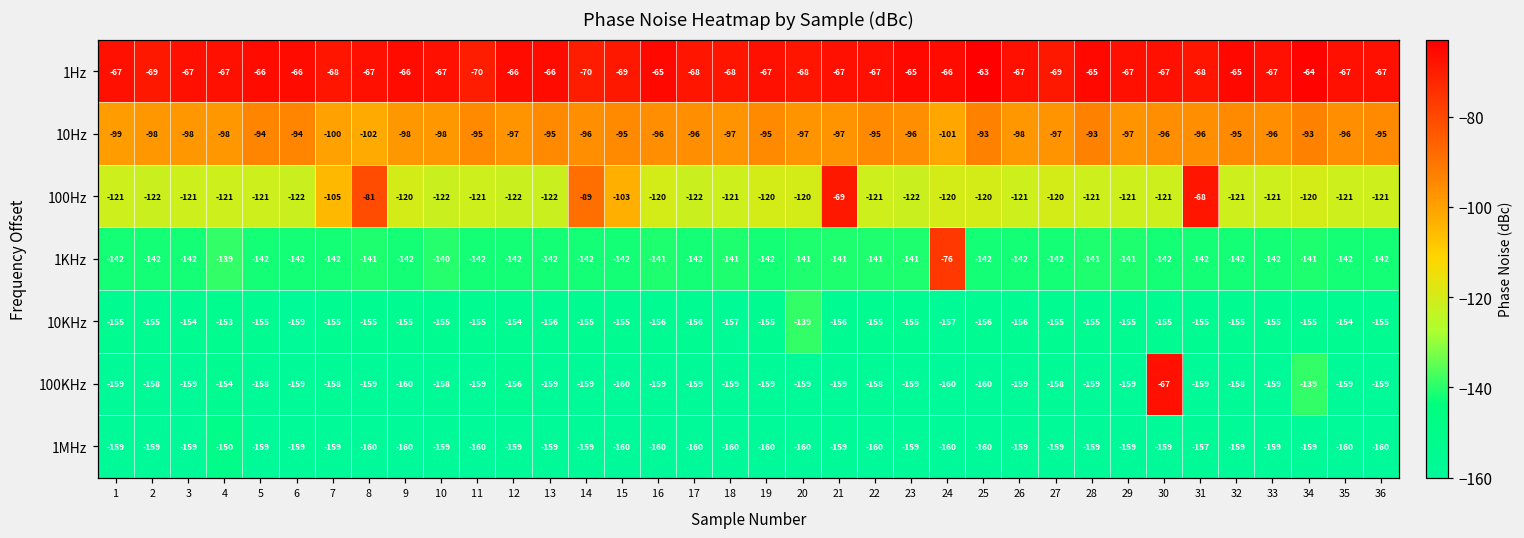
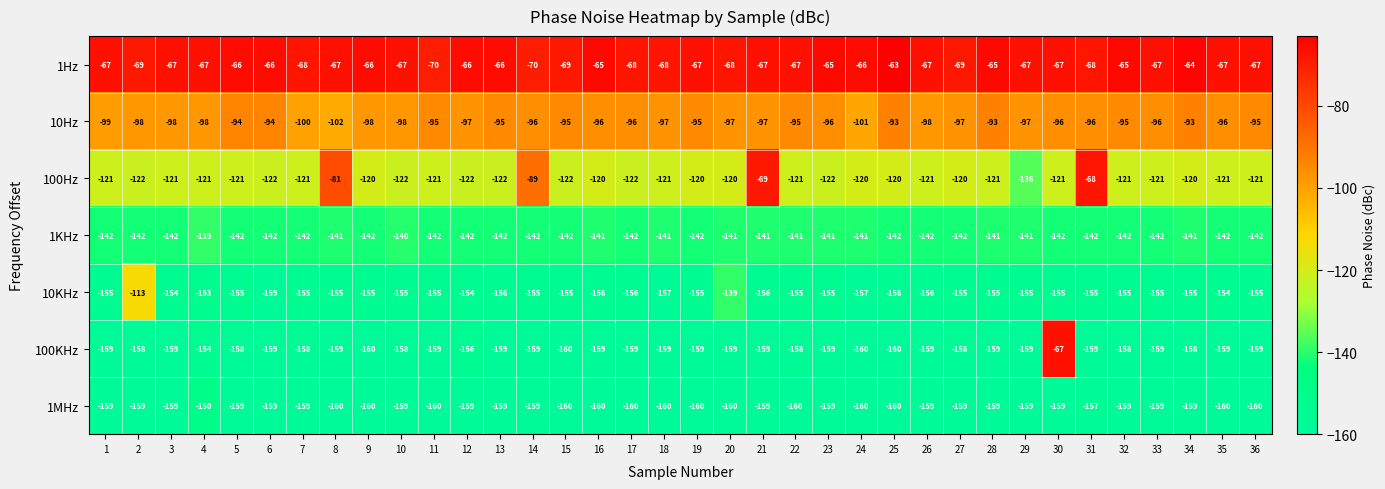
  {
    "100Hz": {
      "1": -121,
      "2": -122,
      "3": -121,
      "4": -121,
      "5": -121,
      "6": -122,
-     "7": -105,
+     "7": -121,
      "8": -81,
      "9": -120,
      "10": -122,
      "11": -121,
      "12": -122,
      "13": -122,
      "14": -89,
-     "15": -103,
+     "15": -122,
      "16": -120,
      "17": -122,
      "18": -121,
      "19": -120,
      "20": -120,
      "21": -69,
      "22": -121,
      "23": -122,
      "24": -120,
      "25": -120,
      "26": -121,
      "27": -120,
      "28": -121,
-     "29": -121,
+     "29": -136,
      "30": -121,
      "31": -68,
      "32": -121,
      "33": -121,
      "34": -120,
      "35": -121,
      "36": -121
    },
    "1KHz": {
      "1": -142,
      "2": -142,
      "3": -142,
      "4": -139,
      "5": -142,
      "6": -142,
      "7": -142,
      "8": -141,
      "9": -142,
      "10": -140,
      "11": -142,
      "12": -142,
      "13": -142,
      "14": -142,
      "15": -142,
      "16": -141,
      "17": -142,
      "18": -141,
      "19": -142,
      "20": -141,
      "21": -141,
      "22": -141,
      "23": -141,
-     "24": -76,
+     "24": -141,
      "25": -142,
      "26": -142,
      "27": -142,
      "28": -141,
      "29": -141,
      "30": -142,
      "31": -142,
      "32": -142,
      "33": -142,
      "34": -141,
      "35": -142,
      "36": -142
    },
    "10KHz": {
      "1": -155,
-     "2": -155,
+     "2": -113,
      "3": -154,
      "4": -153,
      "5": -155,
      "6": -159,
      "7": -155,
      "8": -155,
      "9": -155,
      "10": -155,
      "11": -155,
      "12": -154,
      "13": -156,
      "14": -155,
      "15": -155,
      "16": -156,
      "17": -156,
      "18": -157,
      "19": -155,
      "20": -139,
      "21": -156,
      "22": -155,
      "23": -155,
      "24": -157,
      "25": -156,
      "26": -156,
      "27": -155,
      "28": -155,
      "29": -155,
      "30": -155,
      "31": -155,
      "32": -155,
      "33": -155,
      "34": -155,
      "35": -154,
      "36": -155
    },
    "100KHz": {
      "1": -159,
      "2": -158,
      "3": -159,
      "4": -154,
      "5": -158,
      "6": -159,
      "7": -158,
      "8": -159,
      "9": -160,
      "10": -158,
      "11": -159,
      "12": -156,
      "13": -159,
      "14": -159,
      "15": -160,
      "16": -159,
      "17": -159,
      "18": -159,
      "19": -159,
      "20": -159,
      "21": -159,
      "22": -158,
      "23": -159,
      "24": -160,
      "25": -160,
      "26": -159,
      "27": -158,
      "28": -159,
      "29": -159,
      "30": -67,
      "31": -159,
      "32": -158,
      "33": -159,
-     "34": -139,
+     "34": -158,
      "35": -159,
      "36": -159
    }
  }
